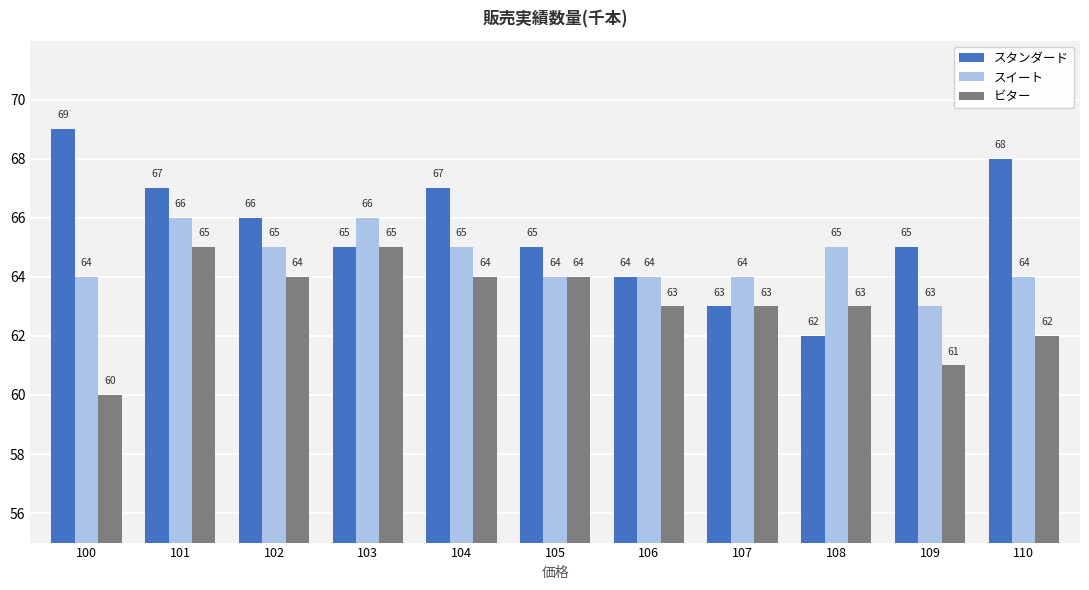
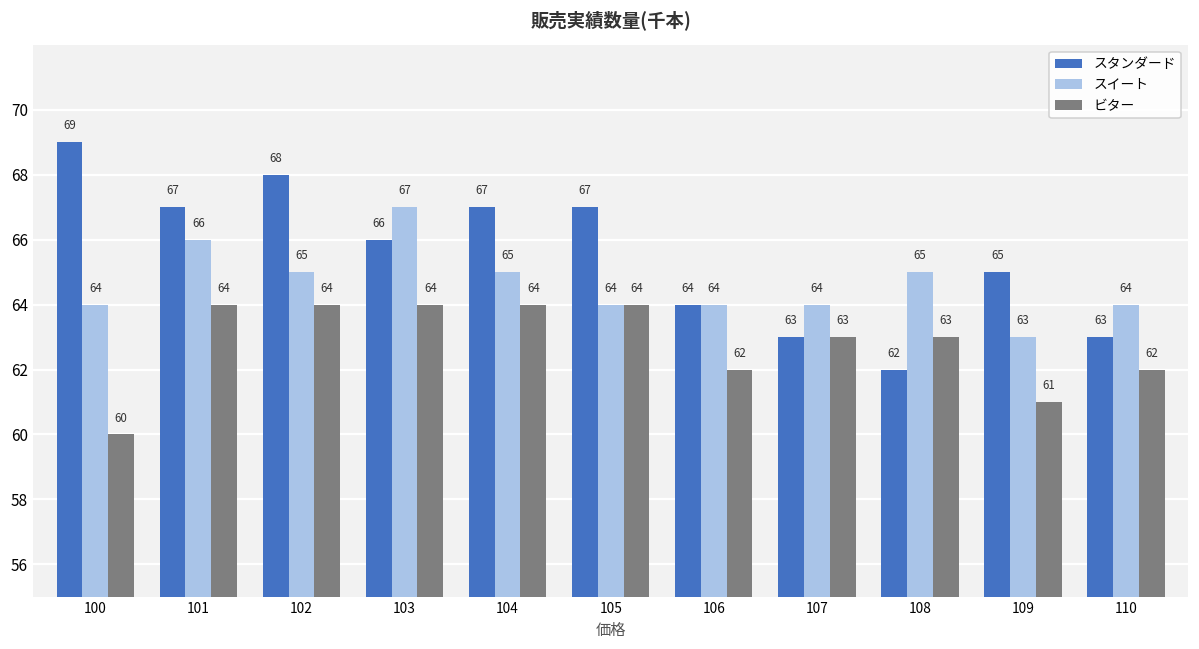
  {
    "スタンダード": {
      "100": 69,
      "101": 67,
-     "102": 66,
-     "103": 65,
+     "102": 68,
+     "103": 66,
      "104": 67,
-     "105": 65,
+     "105": 67,
      "106": 64,
      "107": 63,
      "108": 62,
      "109": 65,
-     "110": 68
+     "110": 63
    },
    "スイート": {
      "100": 64,
      "101": 66,
      "102": 65,
-     "103": 66,
+     "103": 67,
      "104": 65,
      "105": 64,
      "106": 64,
      "107": 64,
      "108": 65,
      "109": 63,
      "110": 64
    },
    "ビター": {
      "100": 60,
-     "101": 65,
+     "101": 64,
      "102": 64,
-     "103": 65,
+     "103": 64,
      "104": 64,
      "105": 64,
-     "106": 63,
+     "106": 62,
      "107": 63,
      "108": 63,
      "109": 61,
      "110": 62
    }
  }
